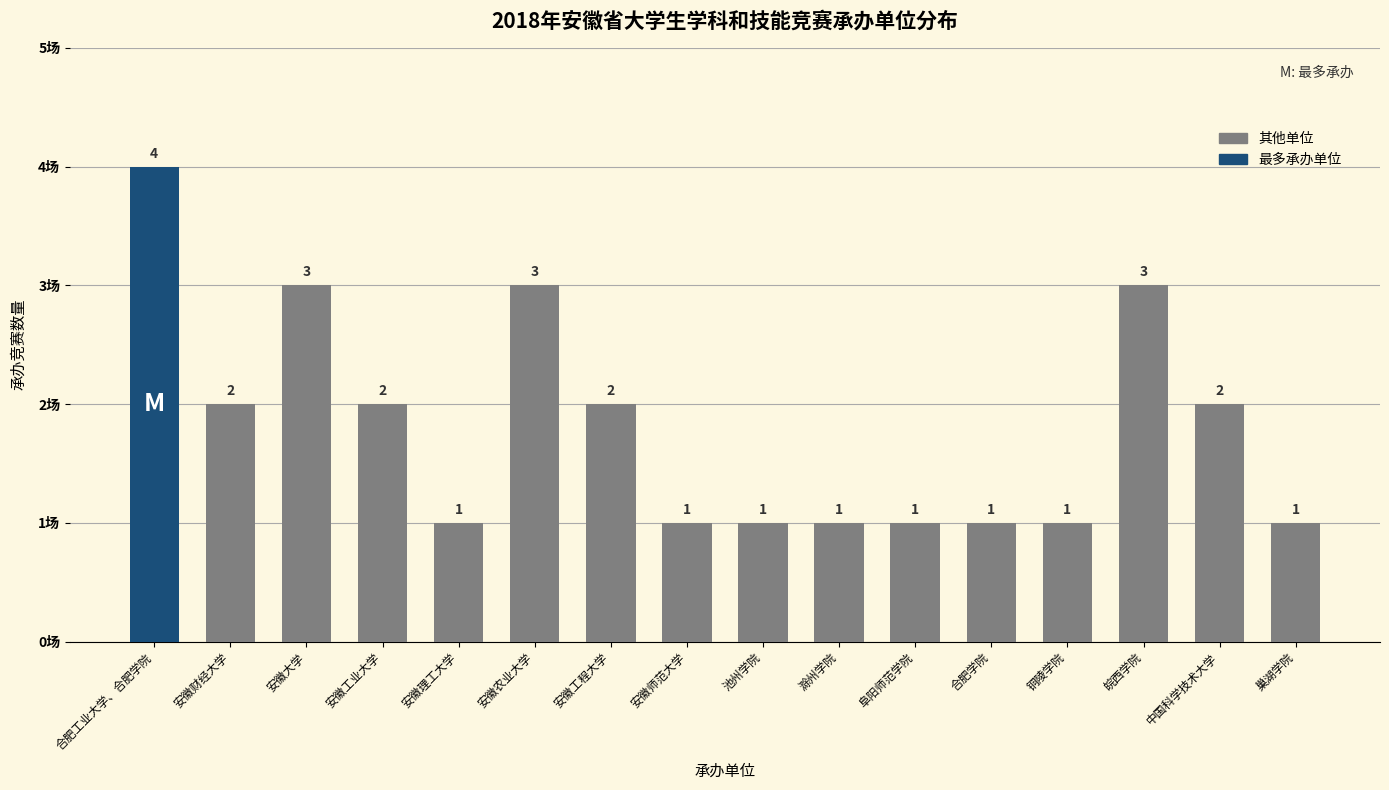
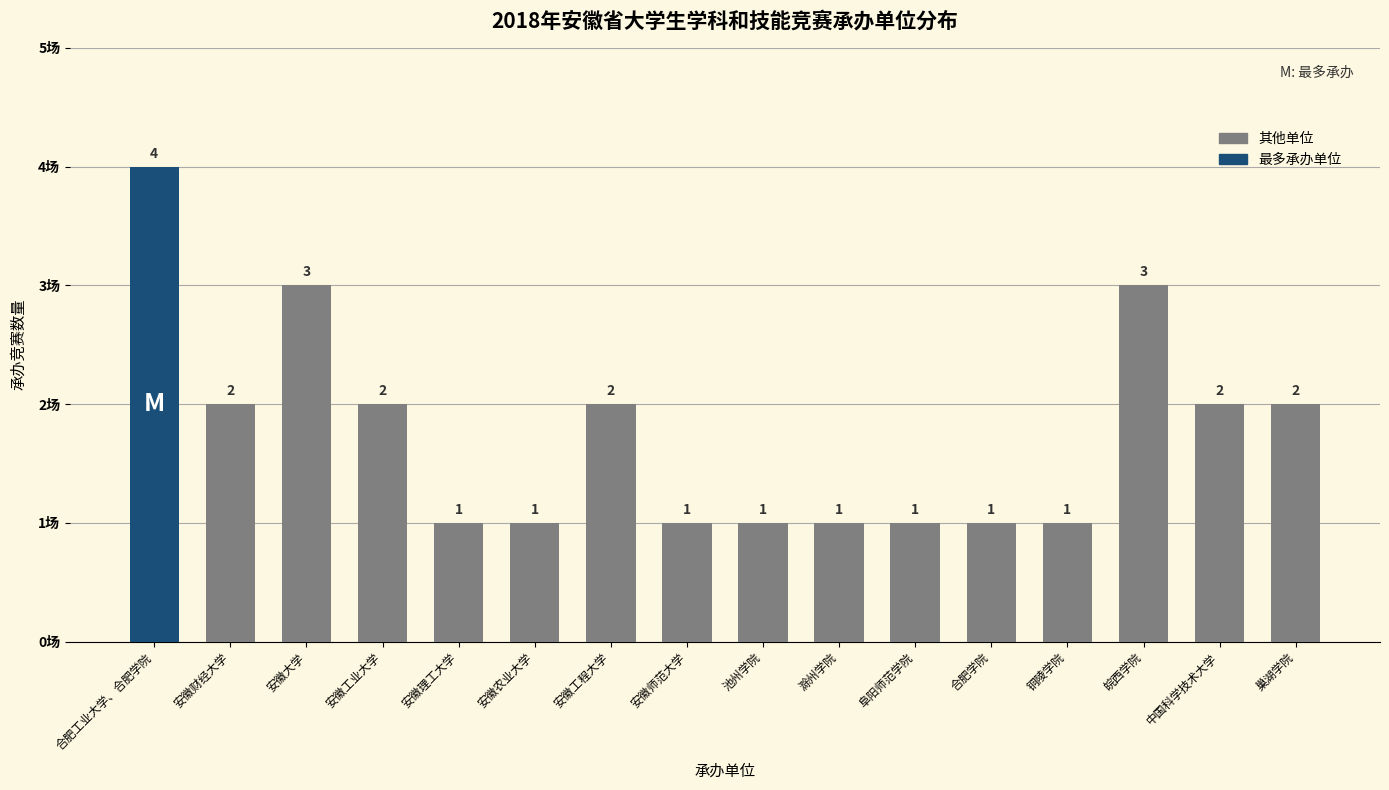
  {
    "合肥工业大学、合肥学院": 4,
    "安徽财经大学": 2,
    "安徽大学": 3,
    "安徽工业大学": 2,
    "安徽理工大学": 1,
-   "安徽农业大学": 3,
+   "安徽农业大学": 1,
    "安徽工程大学": 2,
    "安徽师范大学": 1,
    "池州学院": 1,
    "滁州学院": 1,
    "阜阳师范学院": 1,
    "合肥学院": 1,
    "铜陵学院": 1,
    "皖西学院": 3,
    "中国科学技术大学": 2,
-   "巢湖学院": 1
+   "巢湖学院": 2
  }
